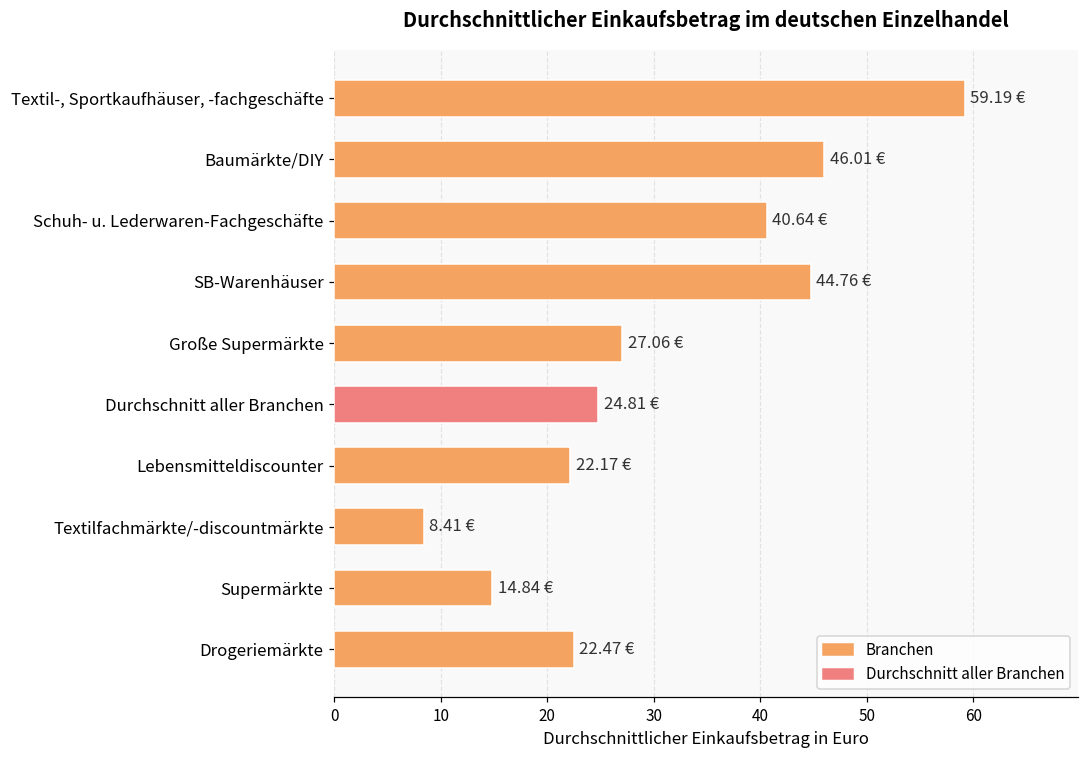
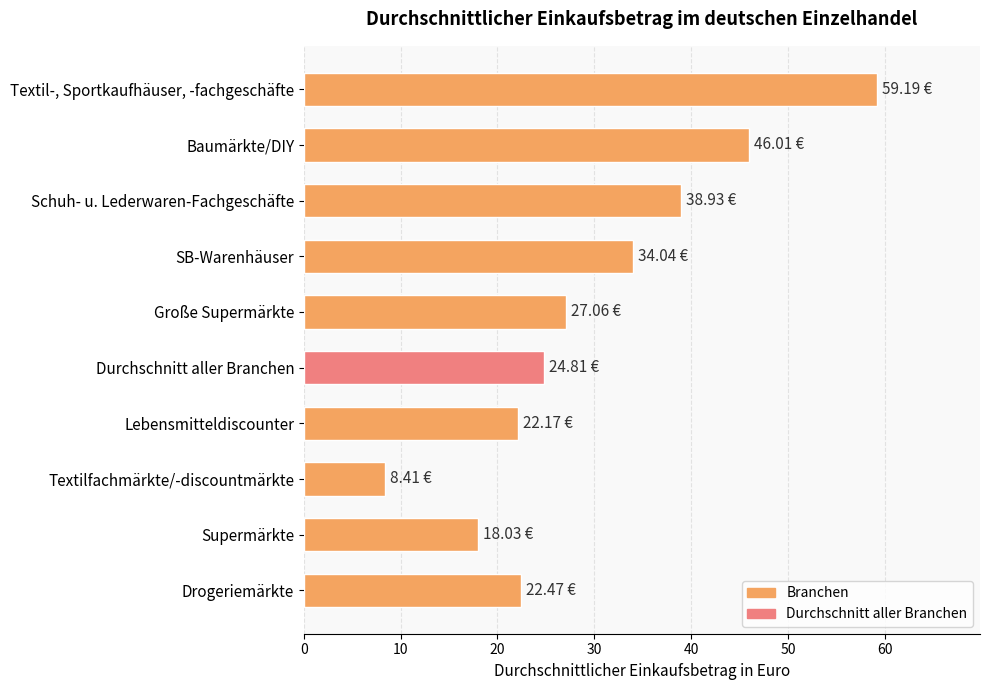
  {
    "Textil-, Sportkaufhäuser, -fachgeschäfte": 59.19,
    "Baumärkte/DIY": 46.01,
-   "Schuh- u. Lederwaren-Fachgeschäfte": 40.64,
-   "SB-Warenhäuser": 44.76,
+   "Schuh- u. Lederwaren-Fachgeschäfte": 38.93,
+   "SB-Warenhäuser": 34.04,
    "Große Supermärkte": 27.06,
    "Durchschnitt aller Branchen": 24.81,
    "Lebensmitteldiscounter": 22.17,
    "Textilfachmärkte/-discountmärkte": 8.41,
-   "Supermärkte": 14.84,
+   "Supermärkte": 18.03,
    "Drogeriemärkte": 22.47
  }
